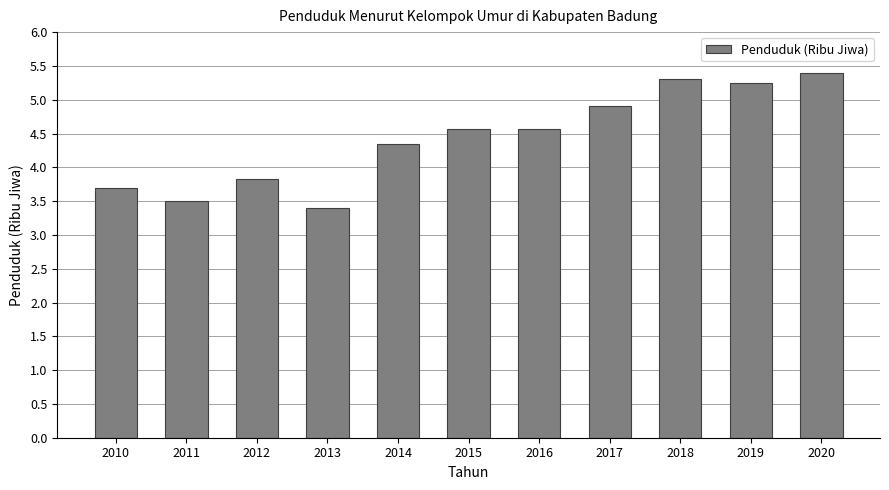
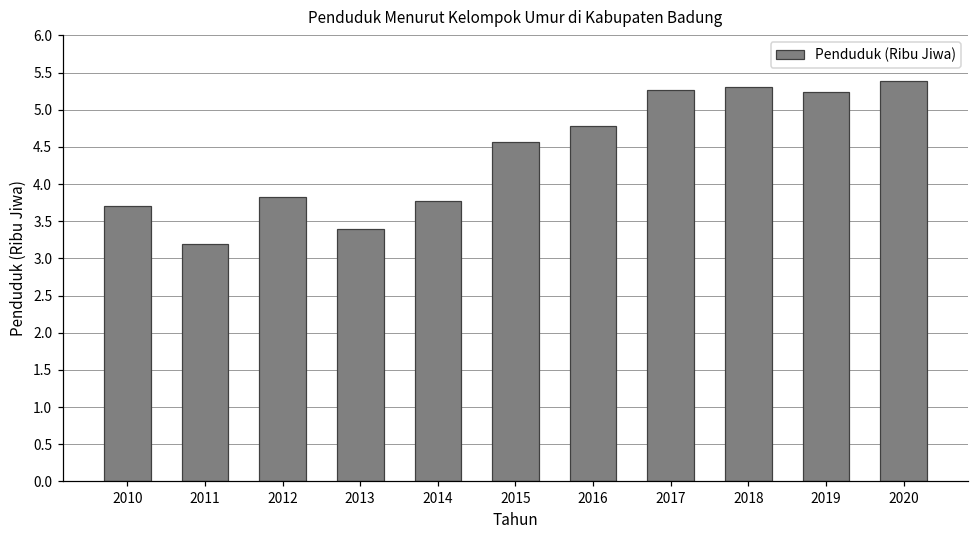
  {
    "2010": 3.7,
-   "2011": 3.5,
+   "2011": 3.2,
    "2012": 3.8,
    "2013": 3.4,
-   "2014": 4.4,
+   "2014": 3.8,
    "2015": 4.6,
-   "2016": 4.6,
-   "2017": 4.9,
+   "2016": 4.8,
+   "2017": 5.3,
    "2018": 5.3,
    "2019": 5.2,
    "2020": 5.4
  }
